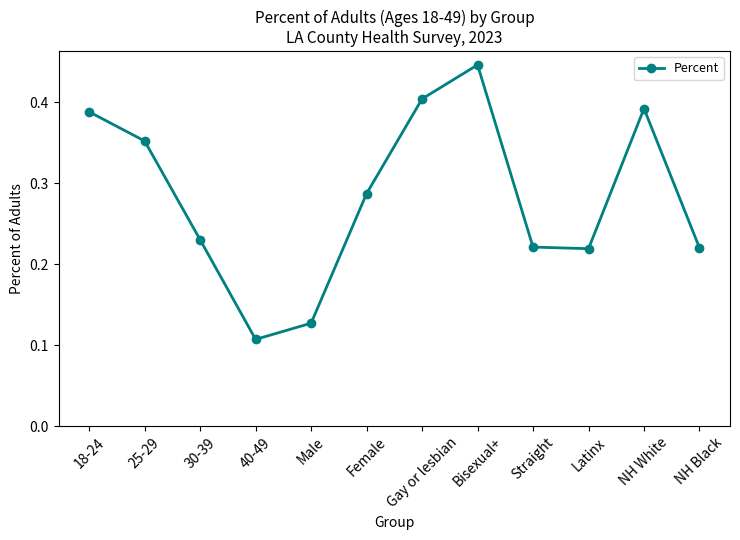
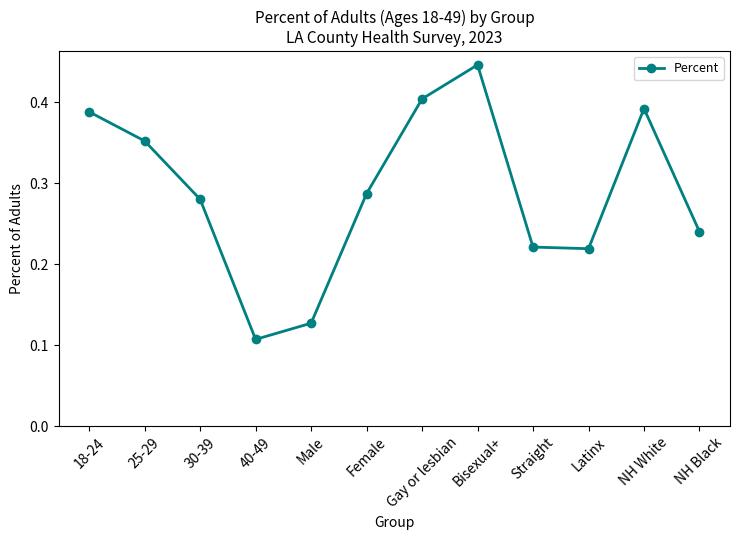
  {
    "18-24": 0.39,
    "25-29": 0.35,
-   "30-39": 0.23,
+   "30-39": 0.28,
    "40-49": 0.11,
    "Male": 0.13,
    "Female": 0.29,
    "Gay or lesbian": 0.40,
    "Bisexual+": 0.45,
    "Straight": 0.22,
    "Latinx": 0.22,
    "NH White": 0.39,
-   "NH Black": 0.22
+   "NH Black": 0.24
  }
